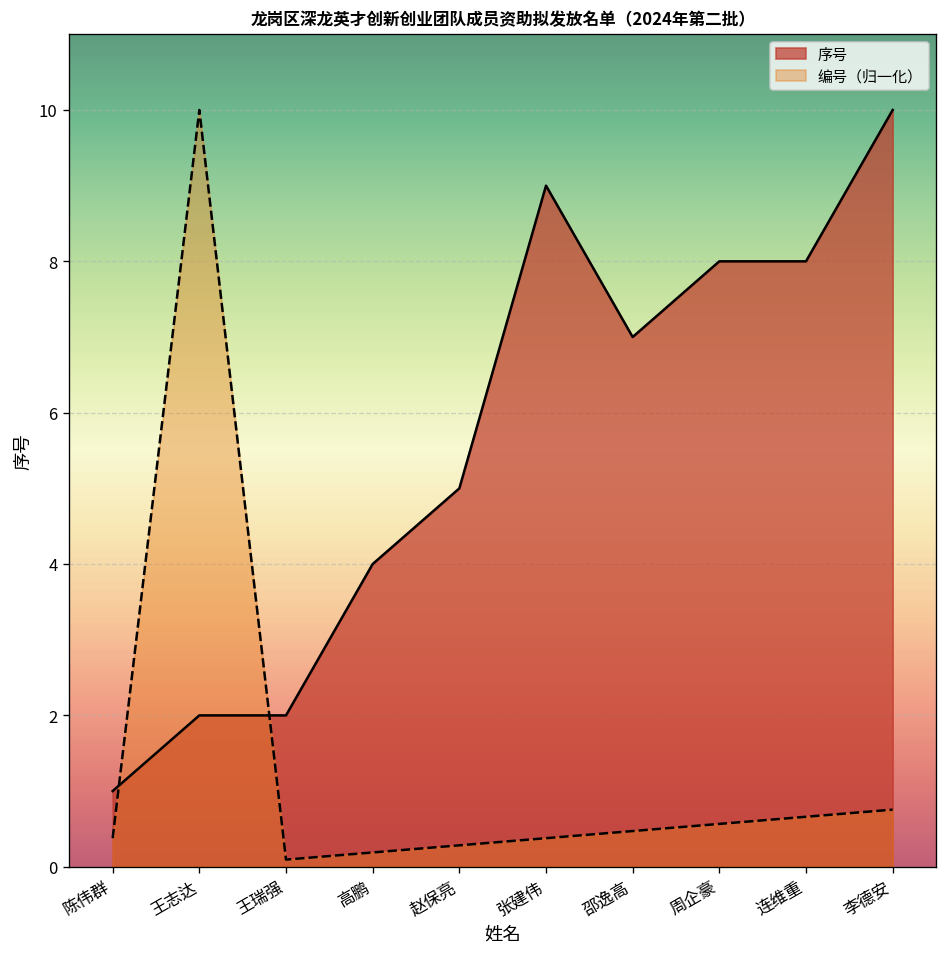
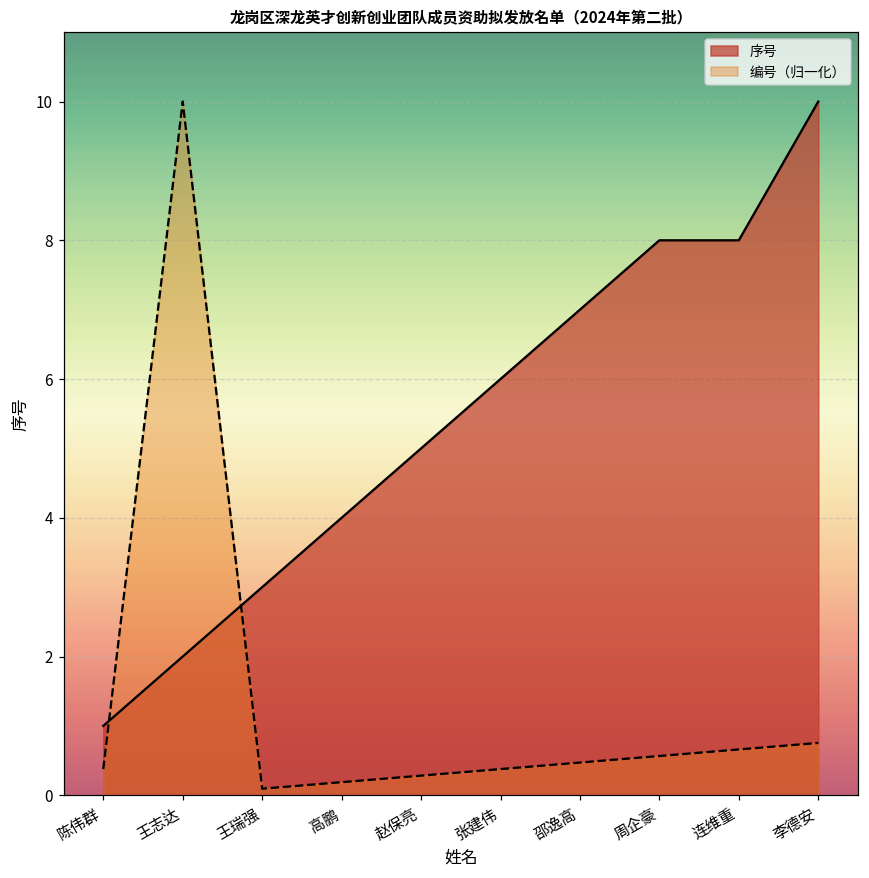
  {
    "序号": {
      "陈伟群": 1,
      "王志达": 2,
-     "王瑞强": 2,
+     "王瑞强": 3,
      "高鹏": 4,
      "赵保亮": 5,
-     "张建伟": 9,
+     "张建伟": 6,
      "邵逸高": 7,
      "周企豪": 8,
      "连维重": 8,
      "李德安": 10
    },
    "编号（归一化）": {
      "陈伟群": 0.4,
      "王志达": 10,
      "王瑞强": 0.1,
      "高鹏": 0.2,
      "赵保亮": 0.3,
      "张建伟": 0.4,
      "邵逸高": 0.5,
      "周企豪": 0.6,
      "连维重": 0.7,
      "李德安": 0.8
    }
  }
